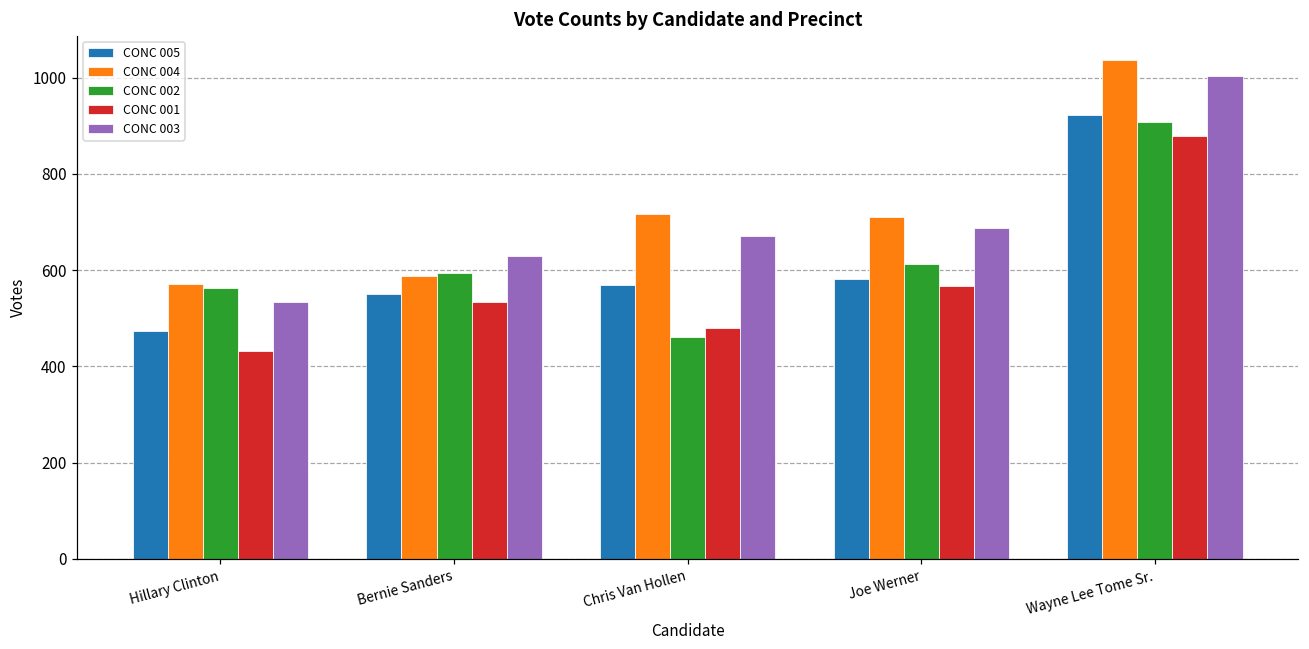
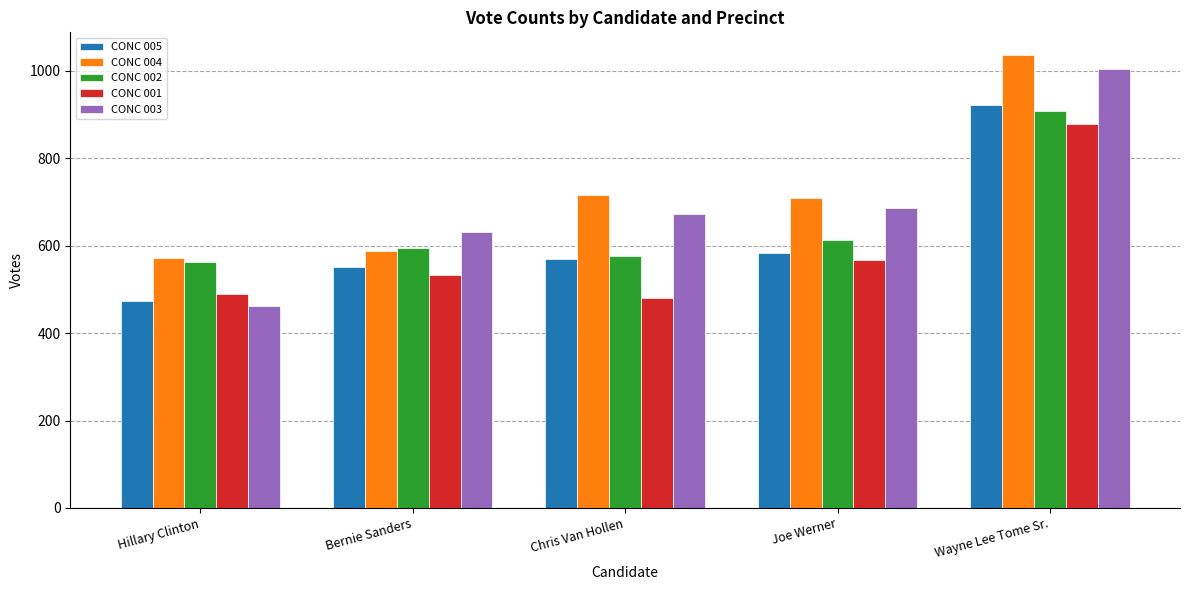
  {
    "CONC 005": {
      "Hillary Clinton": 470,
      "Bernie Sanders": 550,
      "Chris Van Hollen": 570,
      "Joe Werner": 580,
      "Wayne Lee Tome Sr.": 920
    },
    "CONC 004": {
      "Hillary Clinton": 570,
      "Bernie Sanders": 590,
      "Chris Van Hollen": 720,
      "Joe Werner": 710,
      "Wayne Lee Tome Sr.": 1040
    },
    "CONC 002": {
      "Hillary Clinton": 560,
      "Bernie Sanders": 600,
-     "Chris Van Hollen": 460,
+     "Chris Van Hollen": 580,
      "Joe Werner": 610,
      "Wayne Lee Tome Sr.": 910
    },
    "CONC 001": {
-     "Hillary Clinton": 430,
+     "Hillary Clinton": 490,
      "Bernie Sanders": 530,
      "Chris Van Hollen": 480,
      "Joe Werner": 570,
      "Wayne Lee Tome Sr.": 880
    },
    "CONC 003": {
-     "Hillary Clinton": 530,
+     "Hillary Clinton": 460,
      "Bernie Sanders": 630,
      "Chris Van Hollen": 670,
      "Joe Werner": 690,
      "Wayne Lee Tome Sr.": 1000
    }
  }
